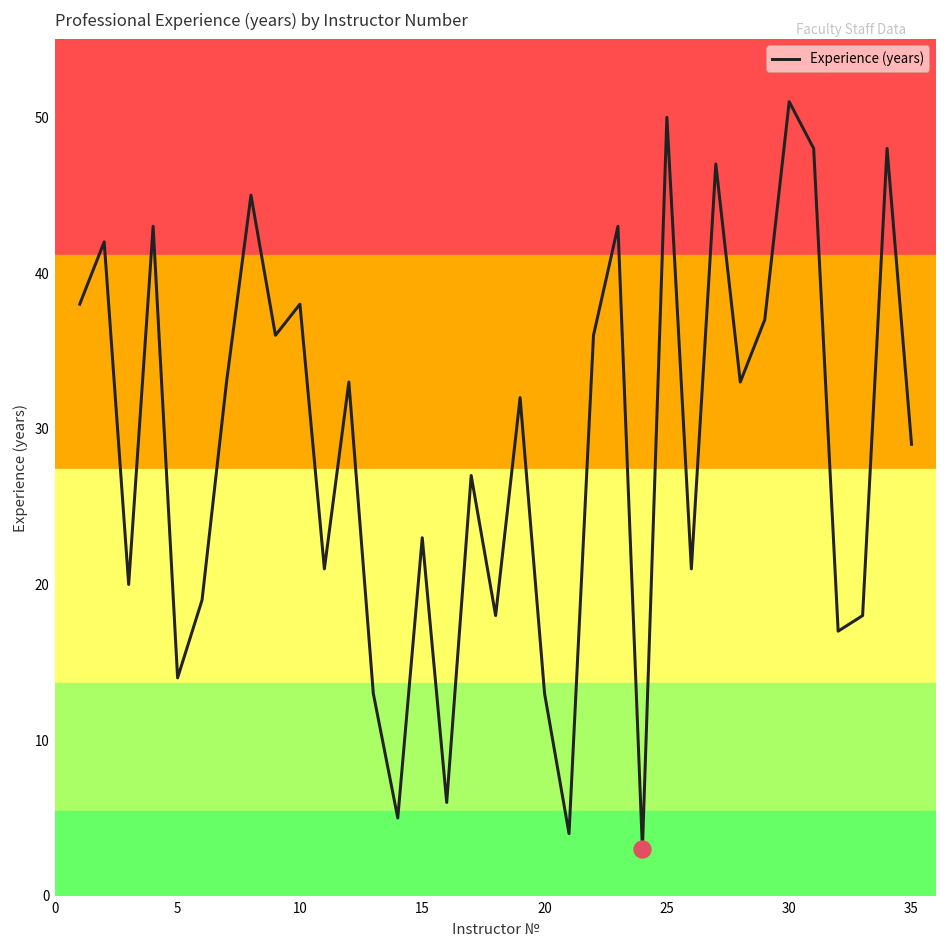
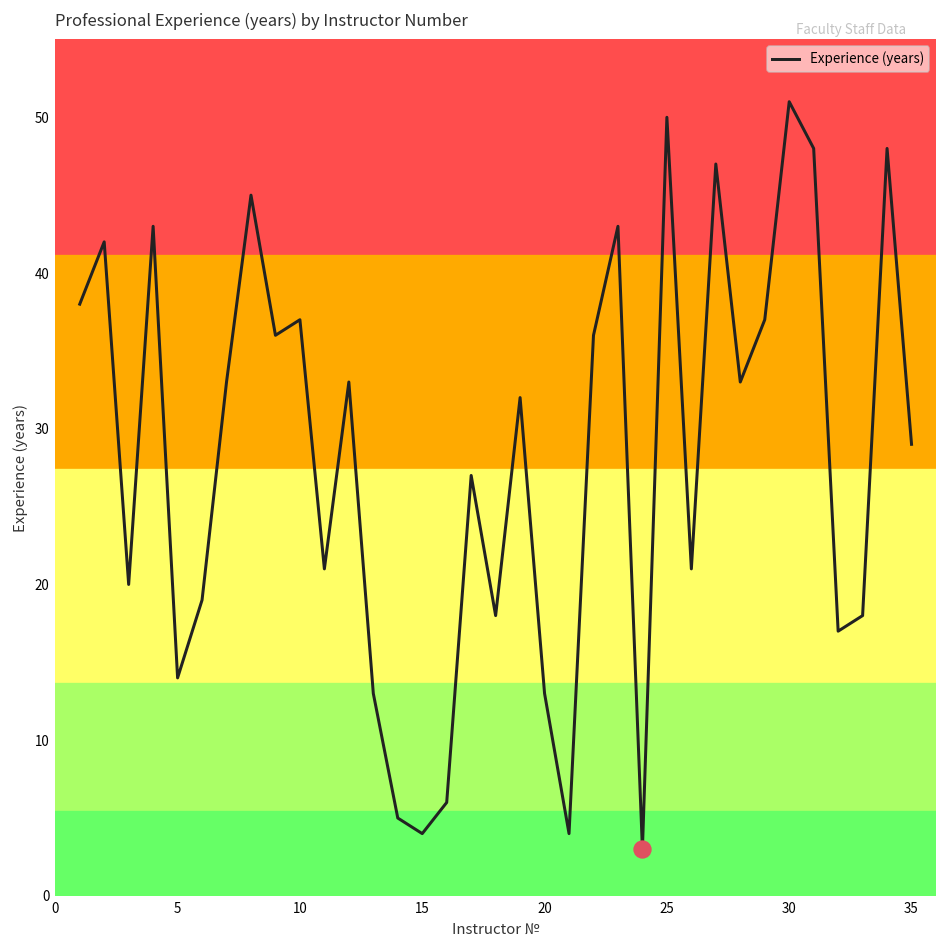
  {
    "Experience (years)": {
      "5": 14,
-     "10": 38,
-     "15": 23,
+     "10": 37,
+     "15": 4,
      "20": 13,
      "25": 50,
      "30": 51,
      "35": 29
    }
  }
